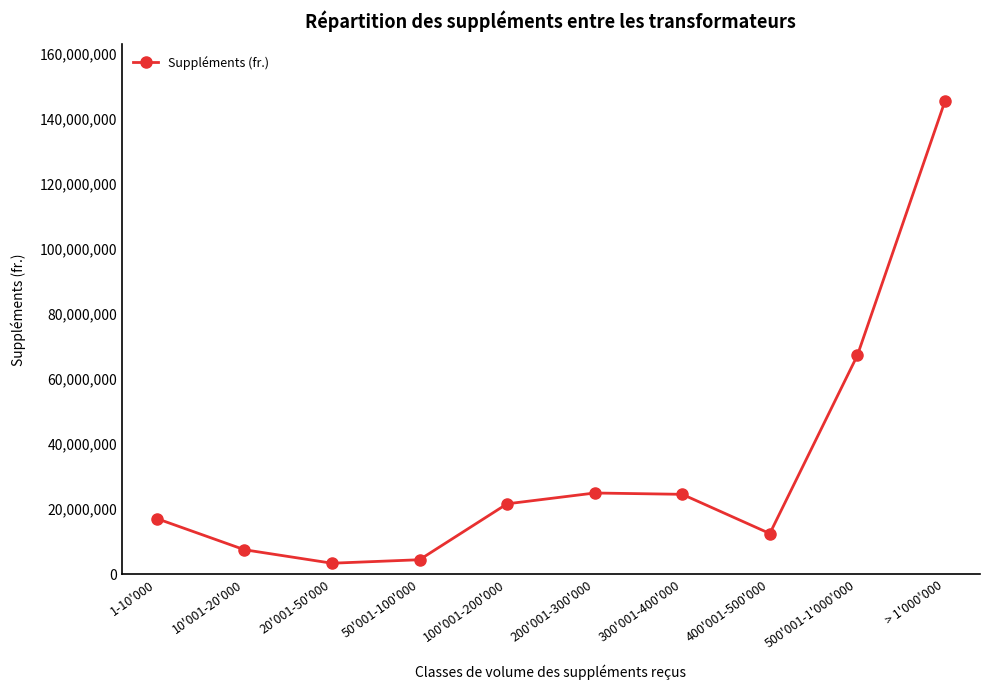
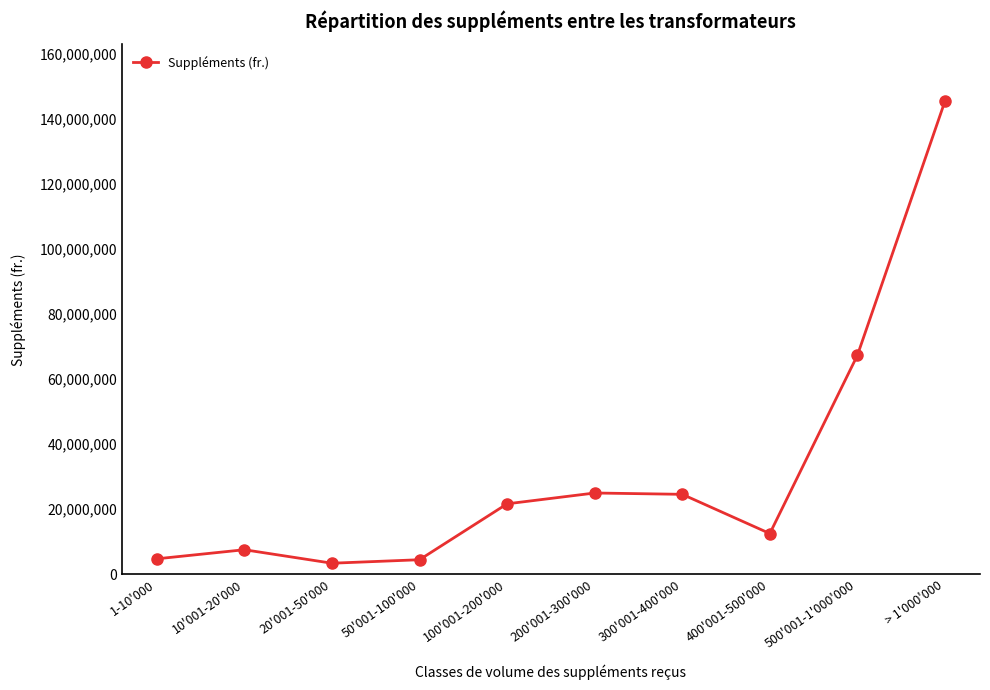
  {
-   "1-10'000": "17,000,000",
+   "1-10'000": "5,000,000",
    "10'001-20'000": "8,000,000",
    "20'001-50'000": "3,000,000",
    "50'001-100'000": "4,000,000",
    "100'001-200'000": "22,000,000",
    "200'001-300'000": "25,000,000",
    "300'001-400'000": "25,000,000",
    "400'001-500'000": "13,000,000",
    "500'001-1'000'000": "67,000,000",
    "> 1'000'000": "145,000,000"
  }
